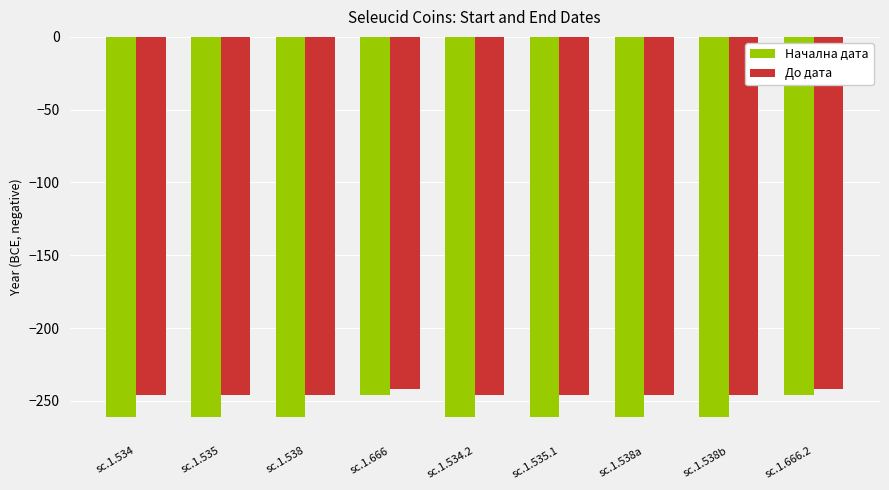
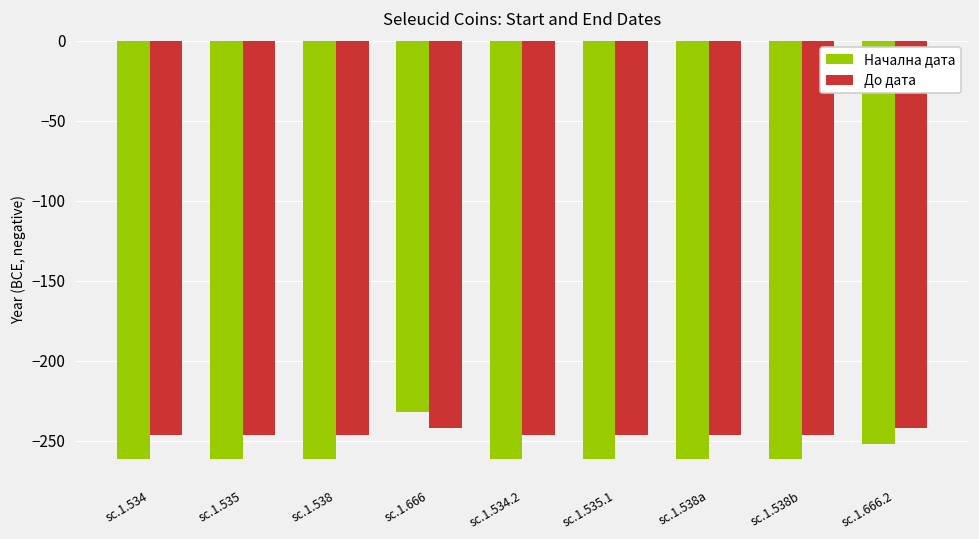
  {
    "Начална дата": {
      "sc.1.534": -261,
      "sc.1.535": -261,
      "sc.1.538": -261,
-     "sc.1.666": -246,
+     "sc.1.666": -232,
      "sc.1.534.2": -261,
      "sc.1.535.1": -261,
      "sc.1.538a": -261,
      "sc.1.538b": -261,
-     "sc.1.666.2": -246
+     "sc.1.666.2": -252
    },
    "До дата": {
      "sc.1.534": -246,
      "sc.1.535": -246,
      "sc.1.538": -246,
      "sc.1.666": -242,
      "sc.1.534.2": -246,
      "sc.1.535.1": -246,
      "sc.1.538a": -246,
      "sc.1.538b": -246,
      "sc.1.666.2": -242
    }
  }
